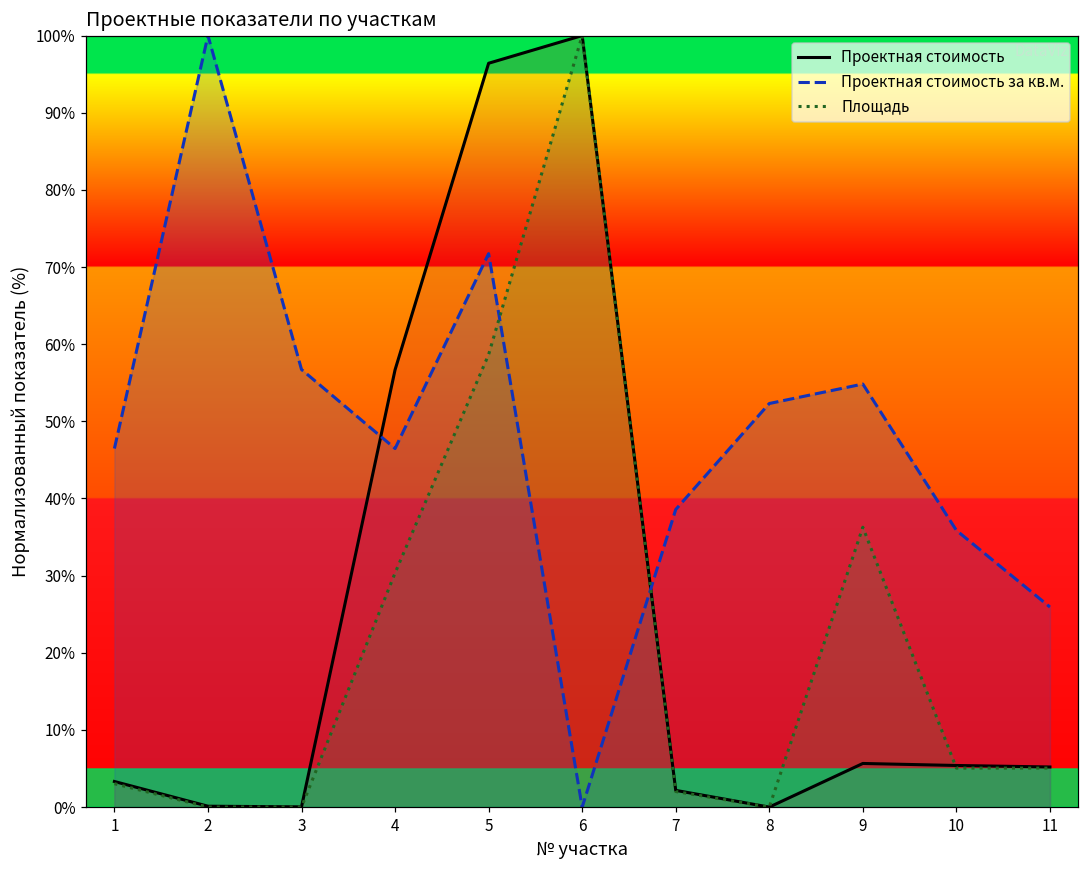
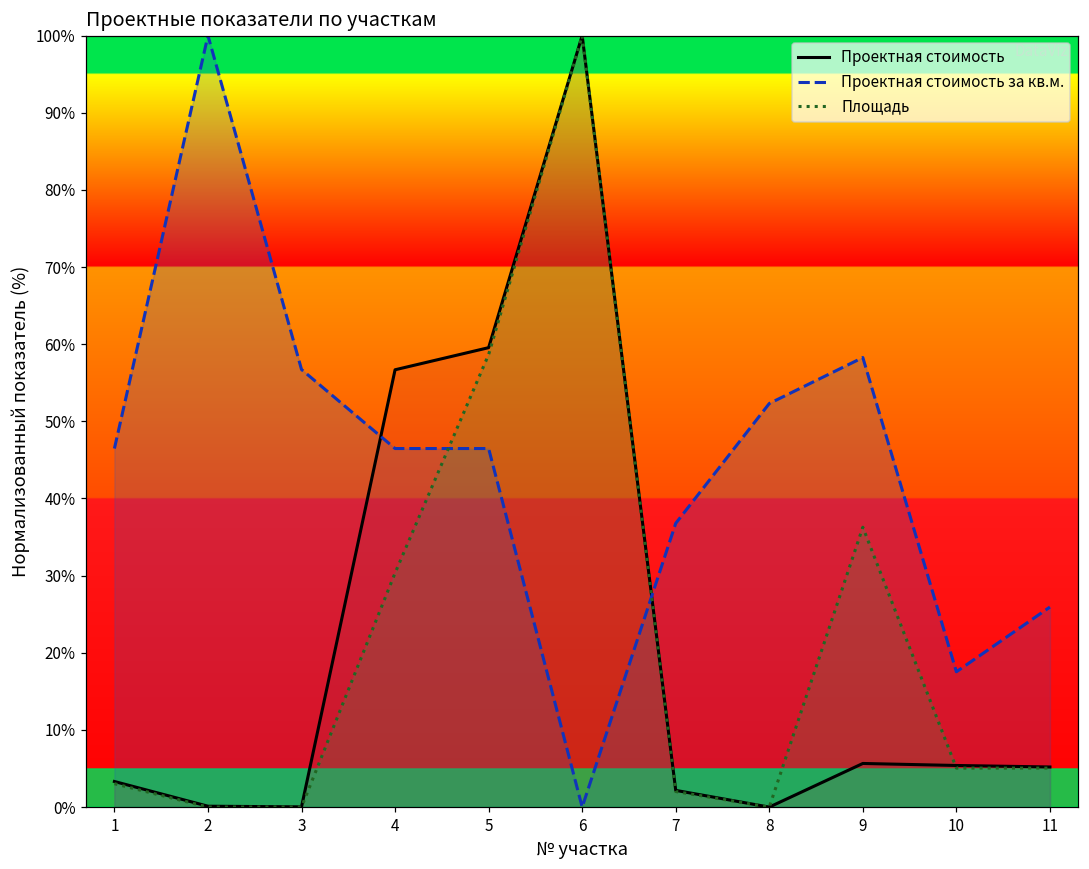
  {
    "Проектная стоимость": {
      "4": "57%",
-     "5": "96%",
+     "5": "60%",
      "9": "6%"
    },
    "Проектная стоимость за кв.м.": {
      "1": "46%",
      "2": "100%",
      "3": "57%",
      "4": "46%",
-     "5": "72%",
-     "7": "39%",
+     "5": "46%",
+     "7": "37%",
      "8": "52%",
-     "9": "55%",
-     "10": "36%",
+     "9": "58%",
+     "10": "18%",
      "11": "26%"
    },
    "Площадь": {
      "4": "30%",
      "5": "59%",
      "9": "36%"
    }
  }
